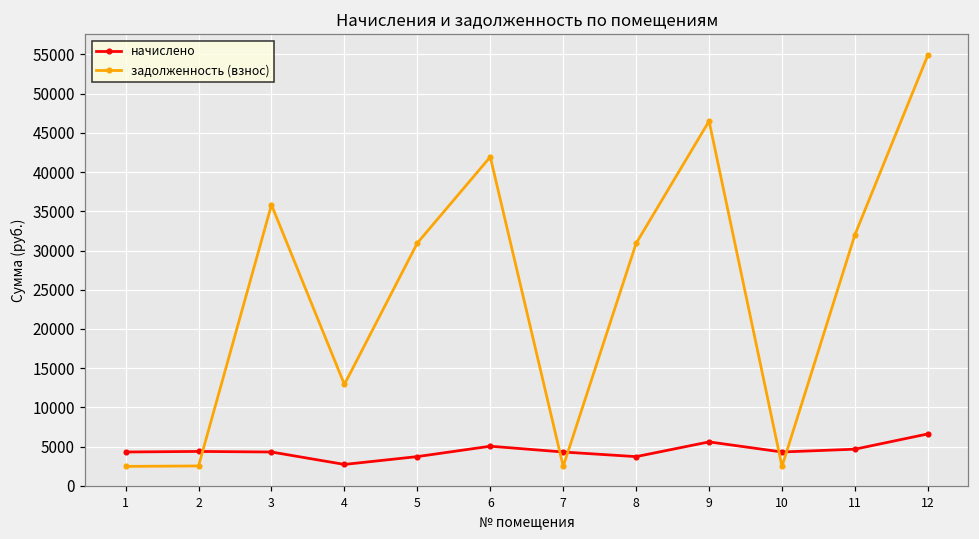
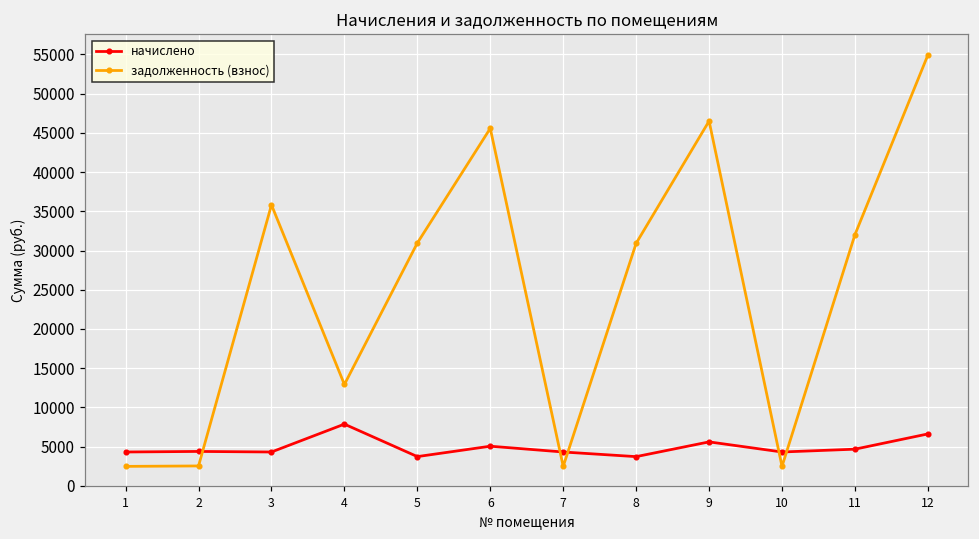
  {
    "начислено": {
      "1": 4000,
      "2": 4000,
      "3": 4000,
-     "4": 3000,
+     "4": 8000,
      "5": 4000,
      "6": 5000,
      "7": 4000,
      "8": 4000,
      "9": 6000,
      "10": 4000,
      "11": 5000,
      "12": 7000
    },
    "задолженность (взнос)": {
      "1": 2000,
      "2": 3000,
      "3": 36000,
      "4": 13000,
      "5": 31000,
-     "6": 42000,
+     "6": 46000,
      "7": 2000,
      "8": 31000,
      "9": 46000,
      "10": 2000,
      "11": 32000,
      "12": 55000
    }
  }
